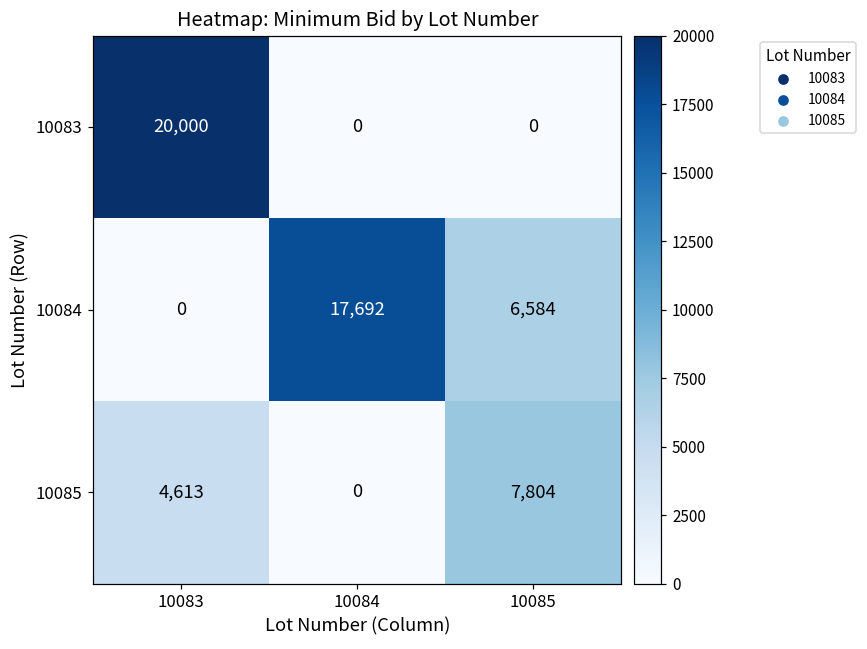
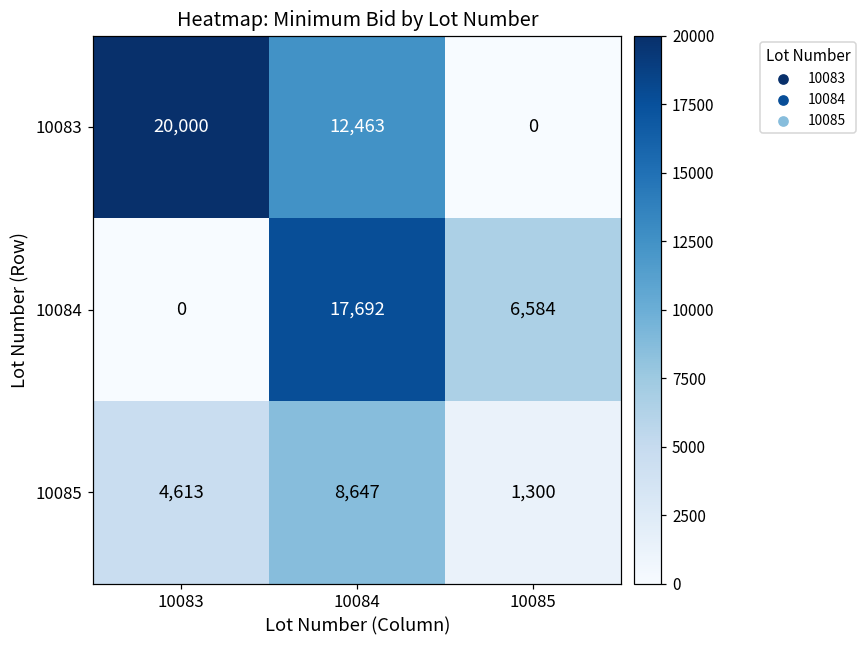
  {
    "10083": {
      "10083": "20,000",
-     "10084": "0",
+     "10084": "12,463",
      "10085": "0"
    },
    "10084": {
      "10083": "0",
      "10084": "17,692",
      "10085": "6,584"
    },
    "10085": {
      "10083": "4,613",
-     "10084": "0",
-     "10085": "7,804"
+     "10084": "8,647",
+     "10085": "1,300"
    }
  }
